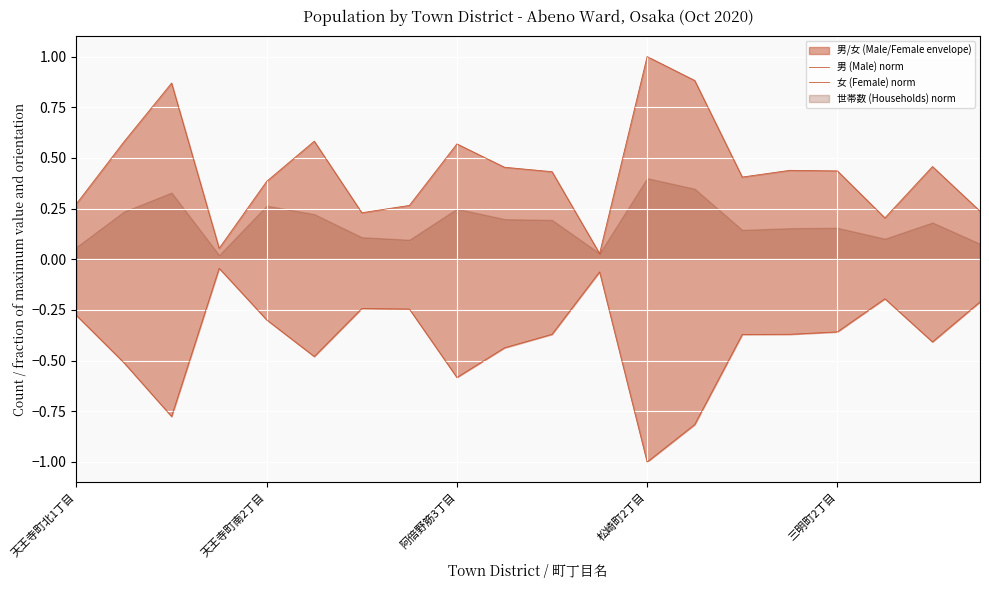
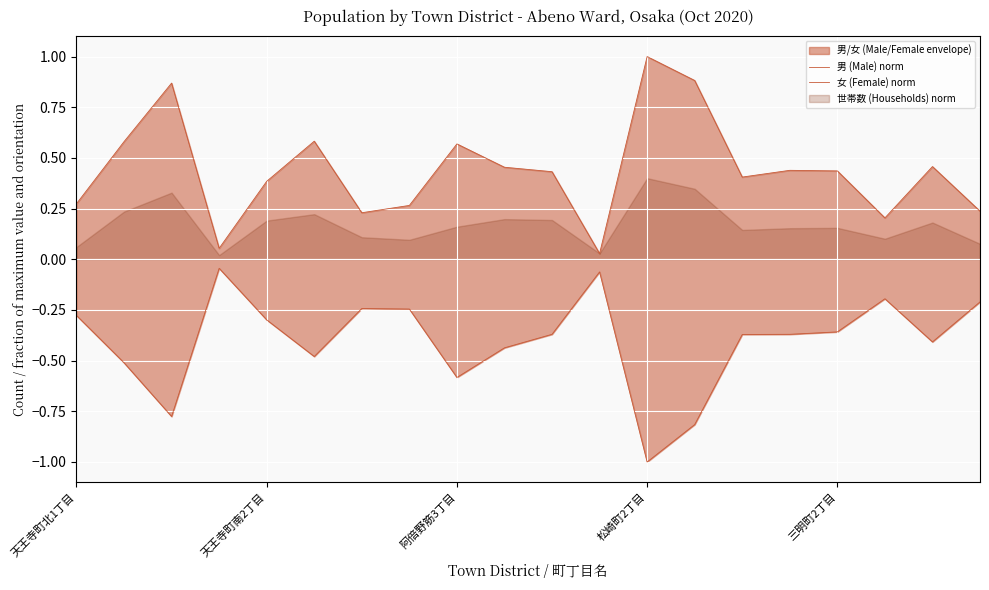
  {
    "世帯数 (Households) norm": {
      "天王寺町北1丁目": 0.06,
-     "天王寺町南2丁目": 0.26,
-     "阿倍野筋3丁目": 0.25,
+     "天王寺町南2丁目": 0.19,
+     "阿倍野筋3丁目": 0.16,
      "松崎町2丁目": 0.40,
      "三明町2丁目": 0.15
    }
  }
